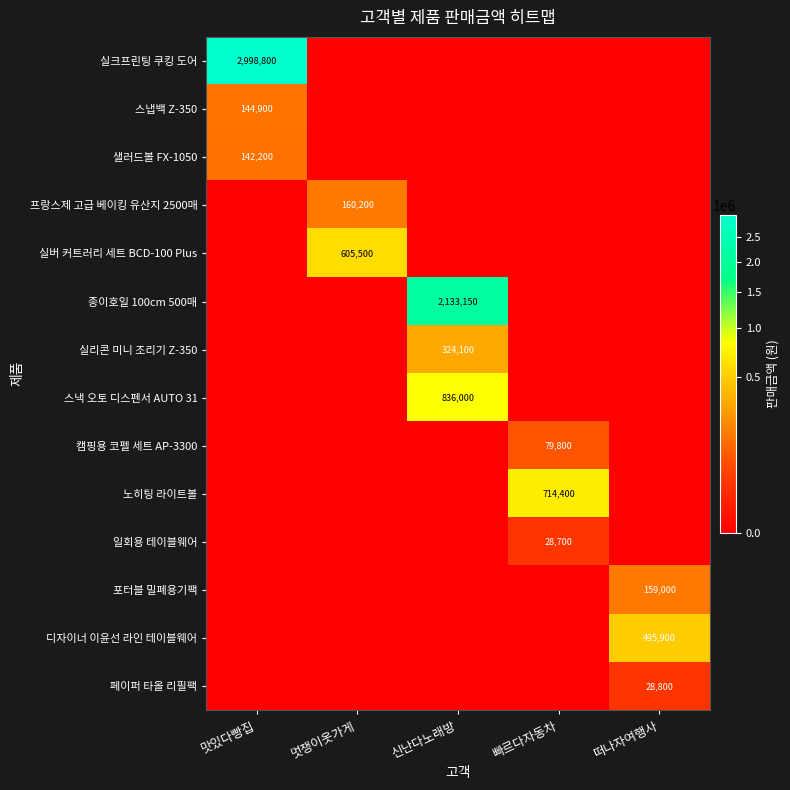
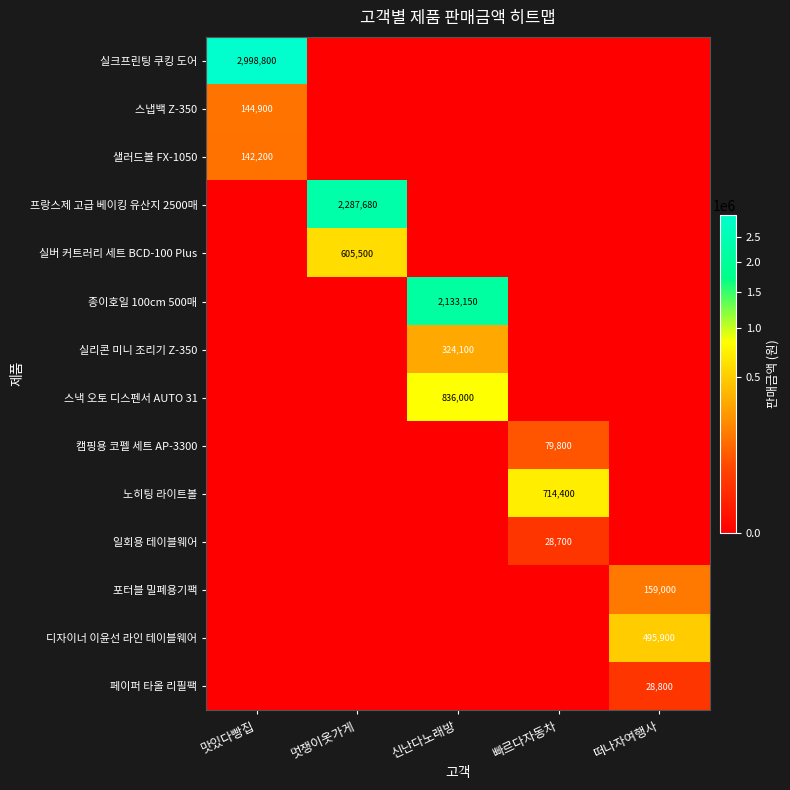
  {
    "실크프린팅 쿠킹 도어": {
      "맛있다빵집": "2,998,800"
    },
    "스냅백 Z-350": {
      "맛있다빵집": "144,900"
    },
    "샐러드볼 FX-1050": {
      "맛있다빵집": "142,200"
    },
    "프랑스제 고급 베이킹 유산지 2500매": {
-     "멋쟁이옷가게": "160,200"
+     "멋쟁이옷가게": "2,287,680"
    },
    "실버 커트러리 세트 BCD-100 Plus": {
      "멋쟁이옷가게": "605,500"
    },
    "종이호일 100cm 500매": {
      "신난다노래방": "2,133,150"
    },
    "실리콘 미니 조리기 Z-350": {
      "신난다노래방": "324,100"
    },
    "스낵 오토 디스펜서 AUTO 31": {
      "신난다노래방": "836,000"
    },
    "캠핑용 코펠 세트 AP-3300": {
      "빠르다자동차": "79,800"
    },
    "노히팅 라이트볼": {
      "빠르다자동차": "714,400"
    },
    "일회용 테이블웨어": {
      "빠르다자동차": "28,700"
    },
    "포터블 밀폐용기팩": {
      "떠나자여행사": "159,000"
    },
    "디자이너 이윤선 라인 테이블웨어": {
      "떠나자여행사": "495,900"
    },
    "페이퍼 타올 리필팩": {
      "떠나자여행사": "28,800"
    }
  }
